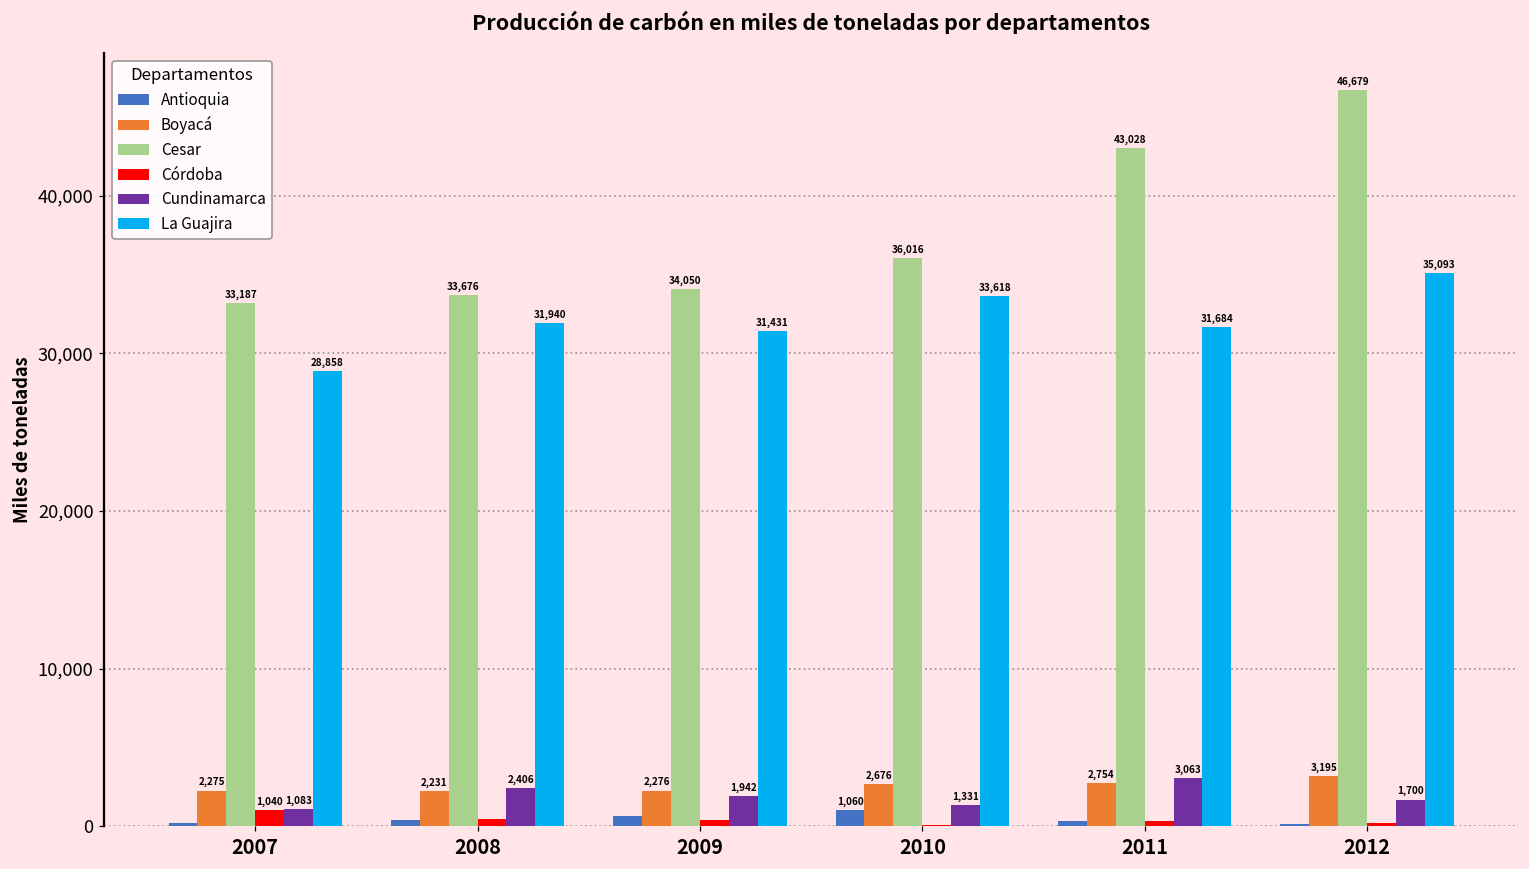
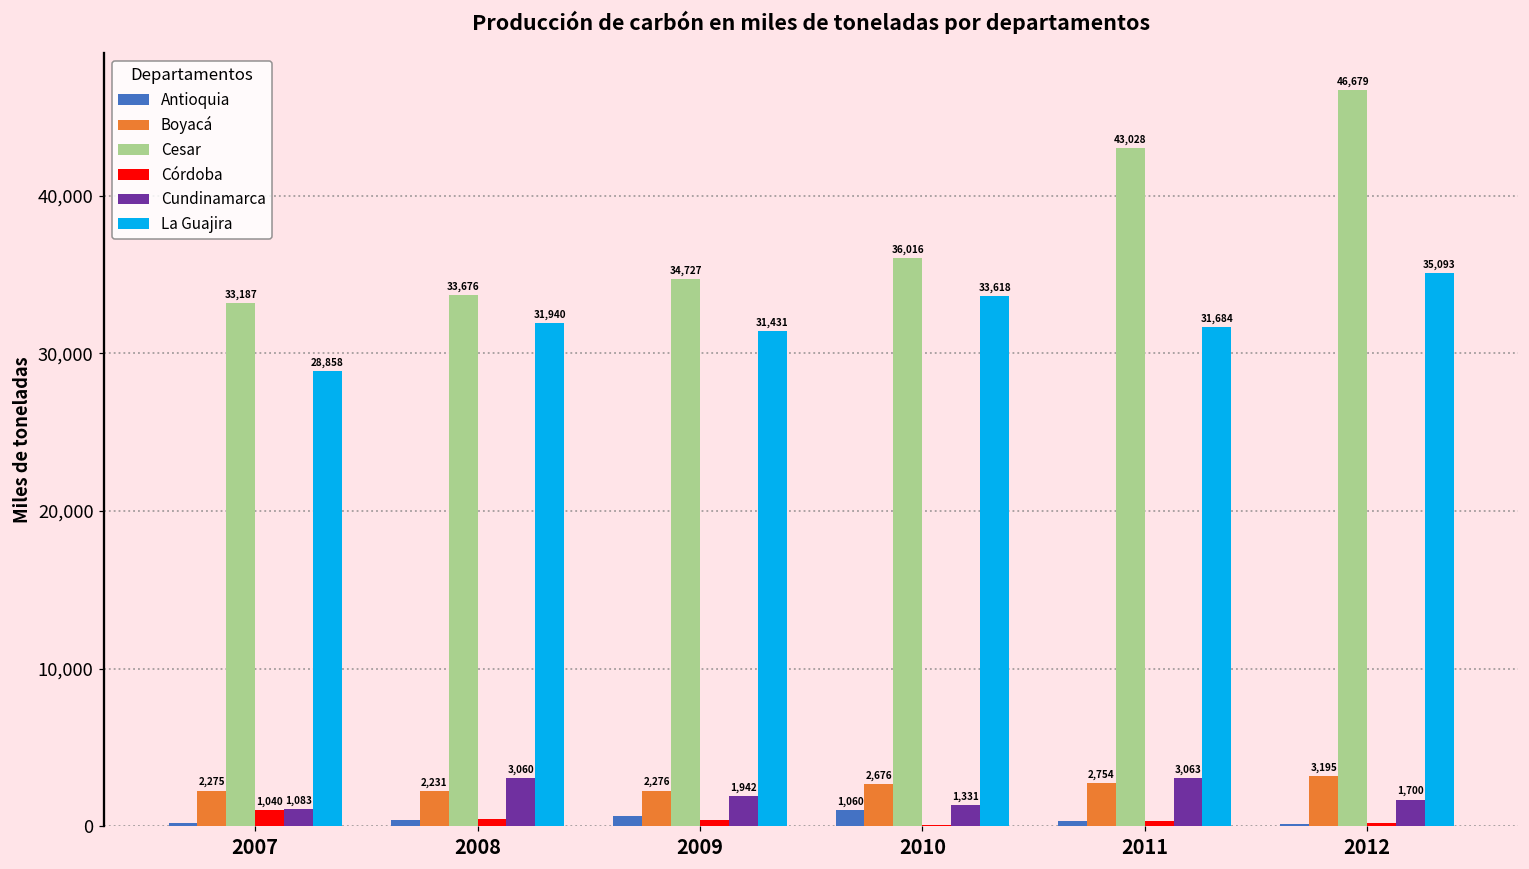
  {
    "Antioquia": {
      "2010": "1,060"
    },
    "Boyacá": {
      "2007": "2,275",
      "2008": "2,231",
      "2009": "2,276",
      "2010": "2,676",
      "2011": "2,754",
      "2012": "3,195"
    },
    "Cesar": {
      "2007": "33,187",
      "2008": "33,676",
-     "2009": "34,050",
+     "2009": "34,727",
      "2010": "36,016",
      "2011": "43,028",
      "2012": "46,679"
    },
    "Córdoba": {
      "2007": "1,040"
    },
    "Cundinamarca": {
      "2007": "1,083",
-     "2008": "2,406",
+     "2008": "3,060",
      "2009": "1,942",
      "2010": "1,331",
      "2011": "3,063",
      "2012": "1,700"
    },
    "La Guajira": {
      "2007": "28,858",
      "2008": "31,940",
      "2009": "31,431",
      "2010": "33,618",
      "2011": "31,684",
      "2012": "35,093"
    }
  }
